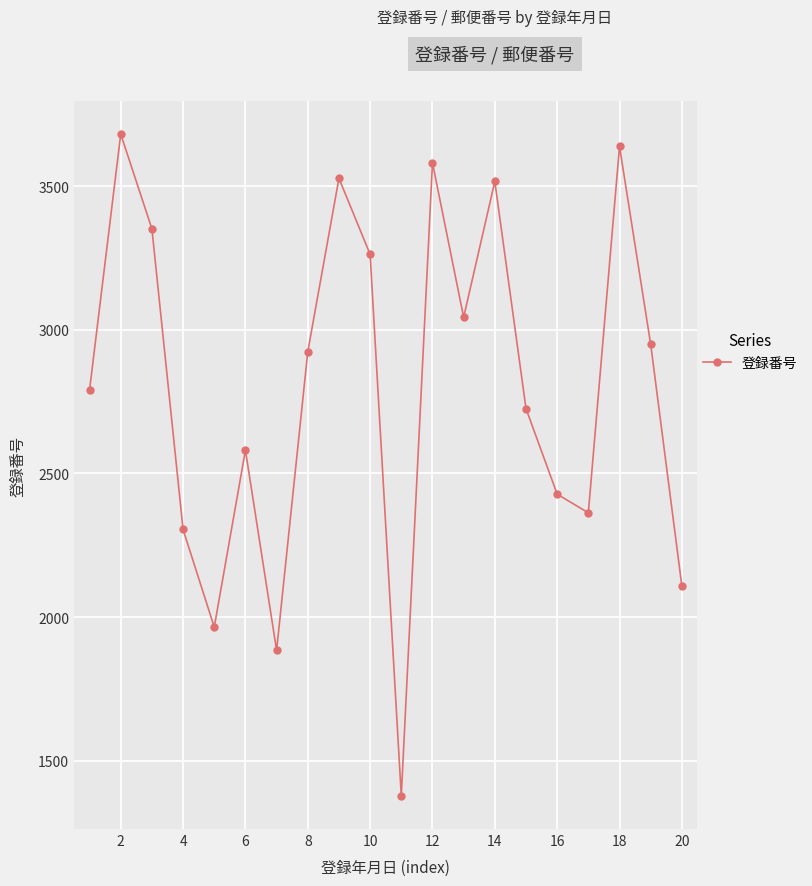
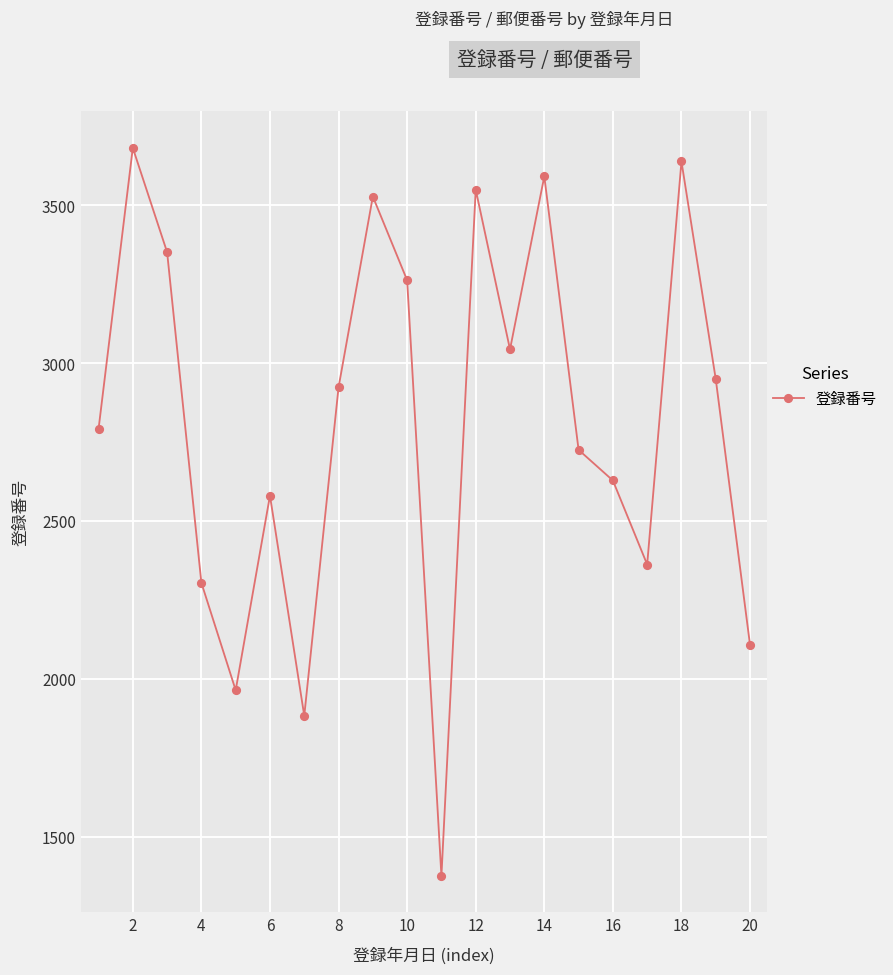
  {
    "2": 3680,
    "4": 2310,
    "6": 2580,
    "8": 2920,
    "10": 3260,
-   "12": 3580,
-   "14": 3520,
-   "16": 2430,
+   "12": 3550,
+   "14": 3590,
+   "16": 2630,
    "18": 3640,
    "20": 2110
  }
